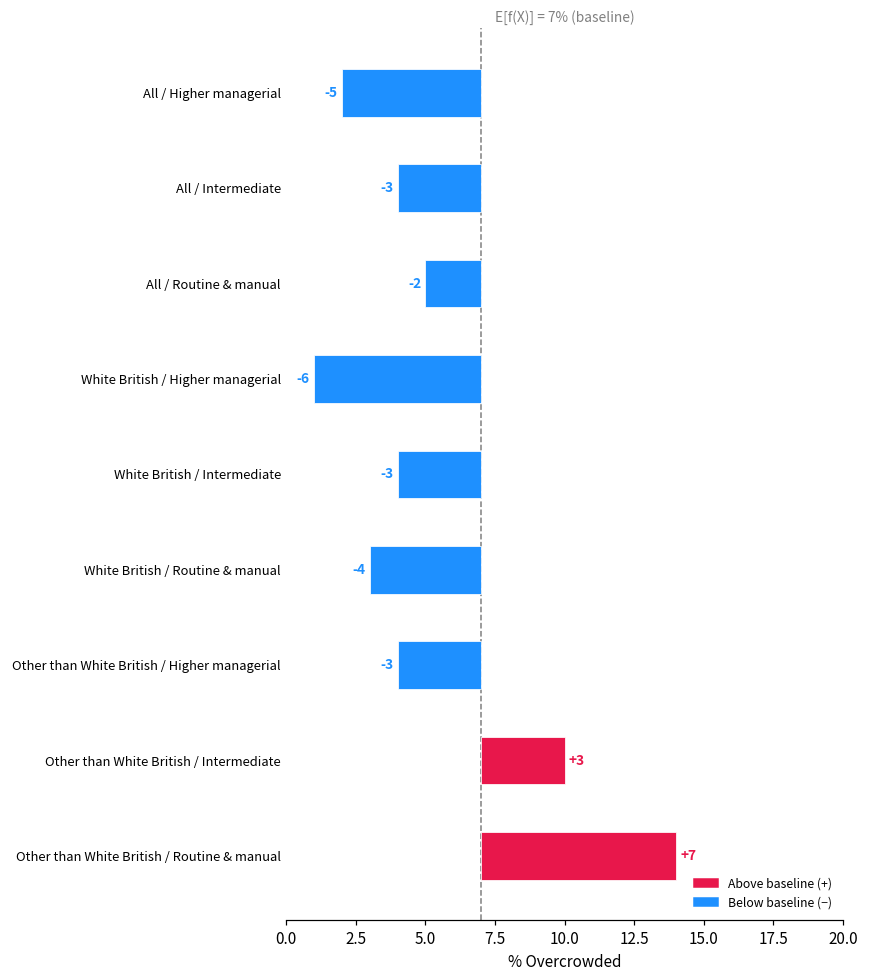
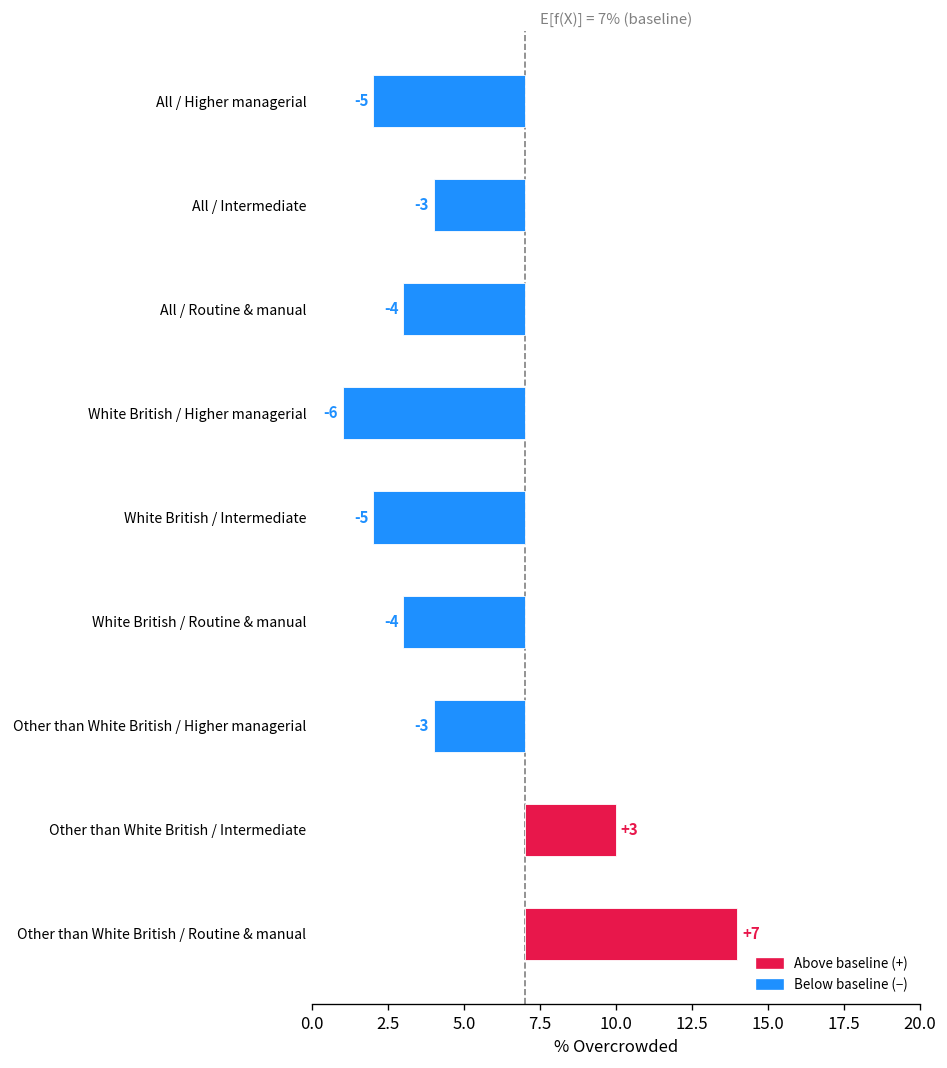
  {
    "All / Higher managerial": "-5",
    "All / Intermediate": "-3",
-   "All / Routine & manual": "-2",
+   "All / Routine & manual": "-4",
    "White British / Higher managerial": "-6",
-   "White British / Intermediate": "-3",
+   "White British / Intermediate": "-5",
    "White British / Routine & manual": "-4",
    "Other than White British / Higher managerial": "-3",
    "Other than White British / Intermediate": "+3",
    "Other than White British / Routine & manual": "+7"
  }
